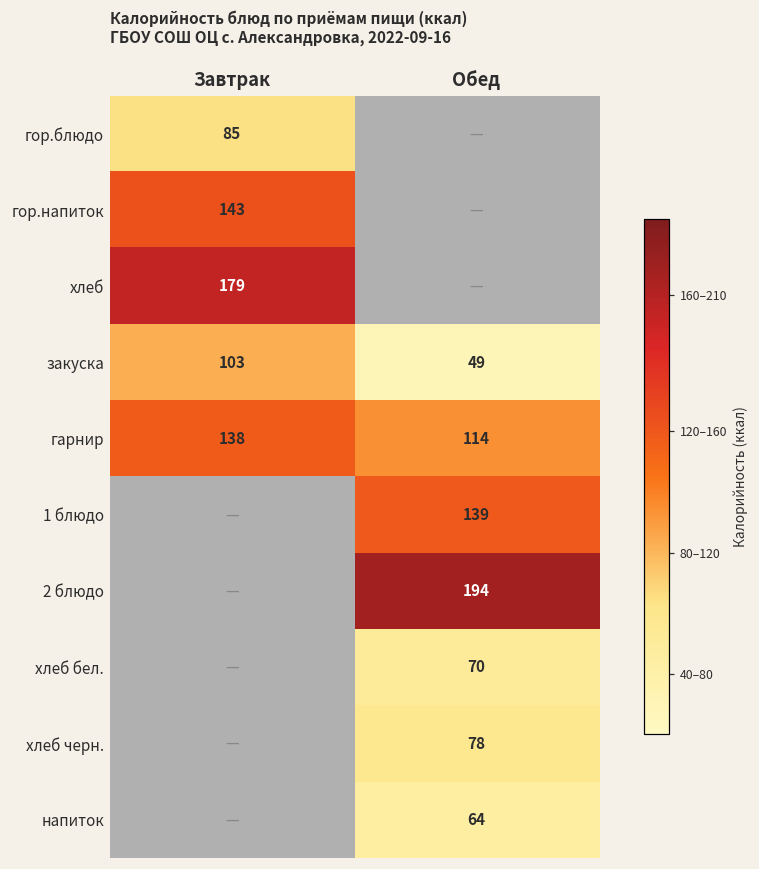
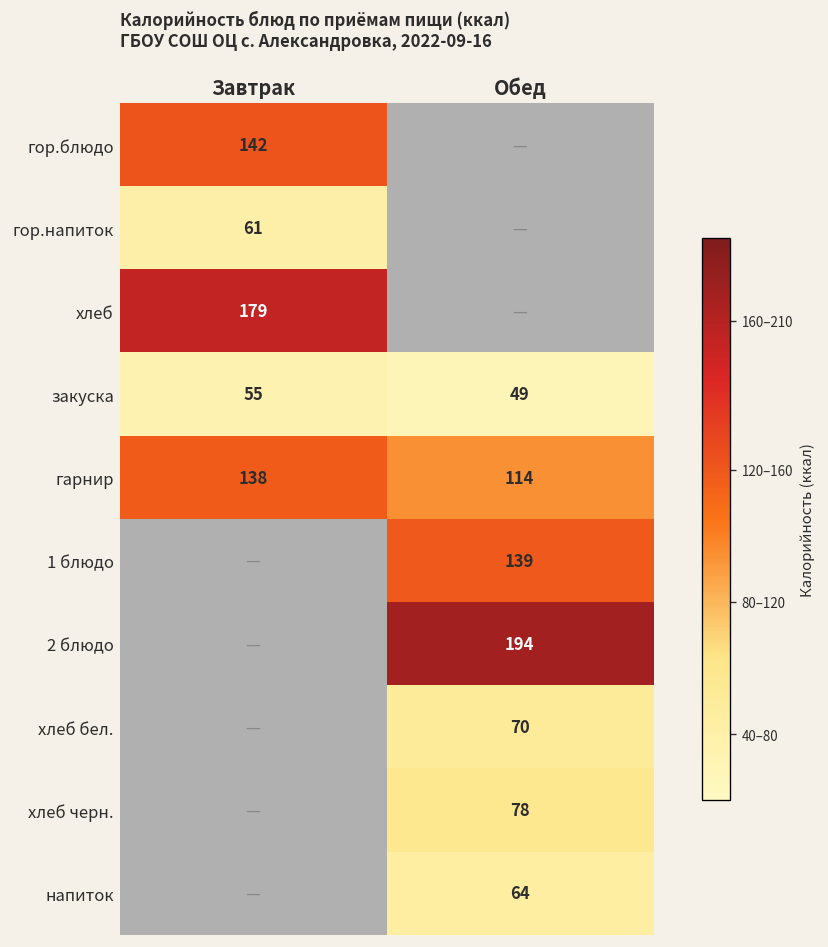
  {
    "гор.блюдо": {
-     "Завтрак": 85
+     "Завтрак": 142
    },
    "гор.напиток": {
-     "Завтрак": 143
+     "Завтрак": 61
    },
    "хлеб": {
      "Завтрак": 179
    },
    "закуска": {
-     "Завтрак": 103,
+     "Завтрак": 55,
      "Обед": 49
    },
    "гарнир": {
      "Завтрак": 138,
      "Обед": 114
    },
    "1 блюдо": {
      "Обед": 139
    },
    "2 блюдо": {
      "Обед": 194
    },
    "хлеб бел.": {
      "Обед": 70
    },
    "хлеб черн.": {
      "Обед": 78
    },
    "напиток": {
      "Обед": 64
    }
  }
